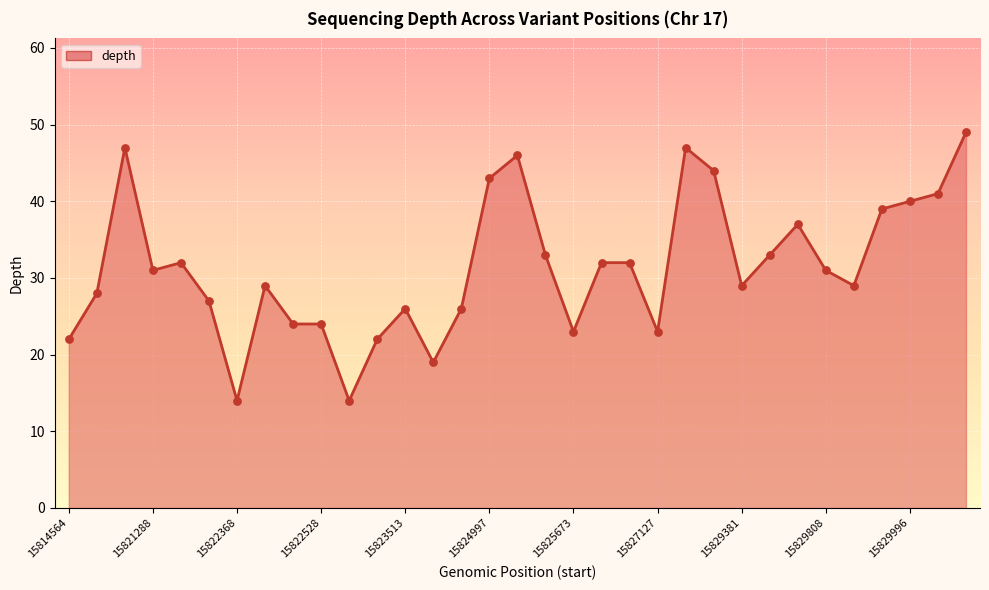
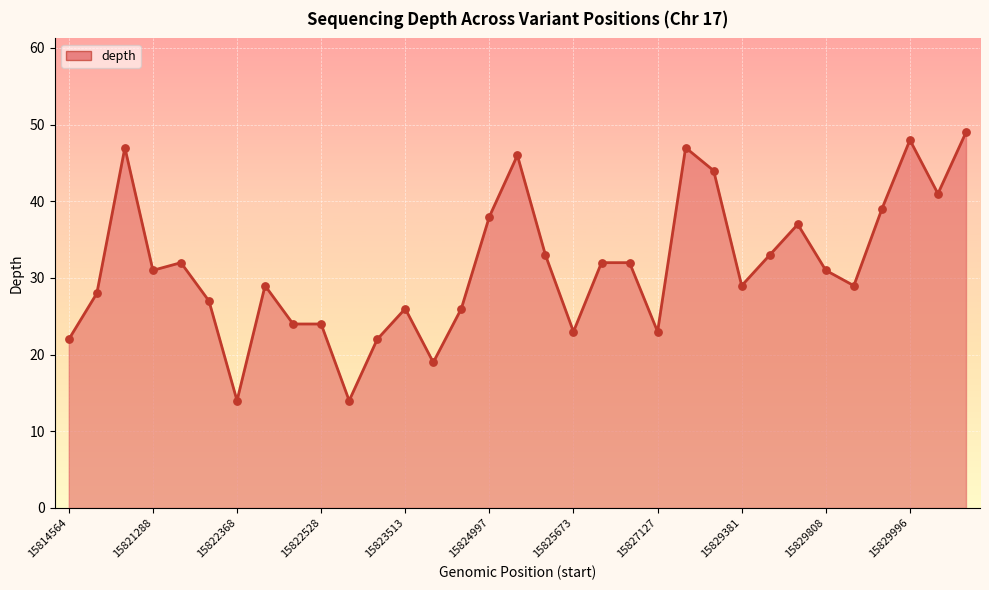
  {
    "15814564": 22,
    "15821288": 31,
    "15822368": 14,
    "15822528": 24,
    "15823513": 26,
-   "15824997": 43,
+   "15824997": 38,
    "15825673": 23,
    "15827127": 23,
    "15829381": 29,
    "15829808": 31,
-   "15829996": 40
+   "15829996": 48
  }
